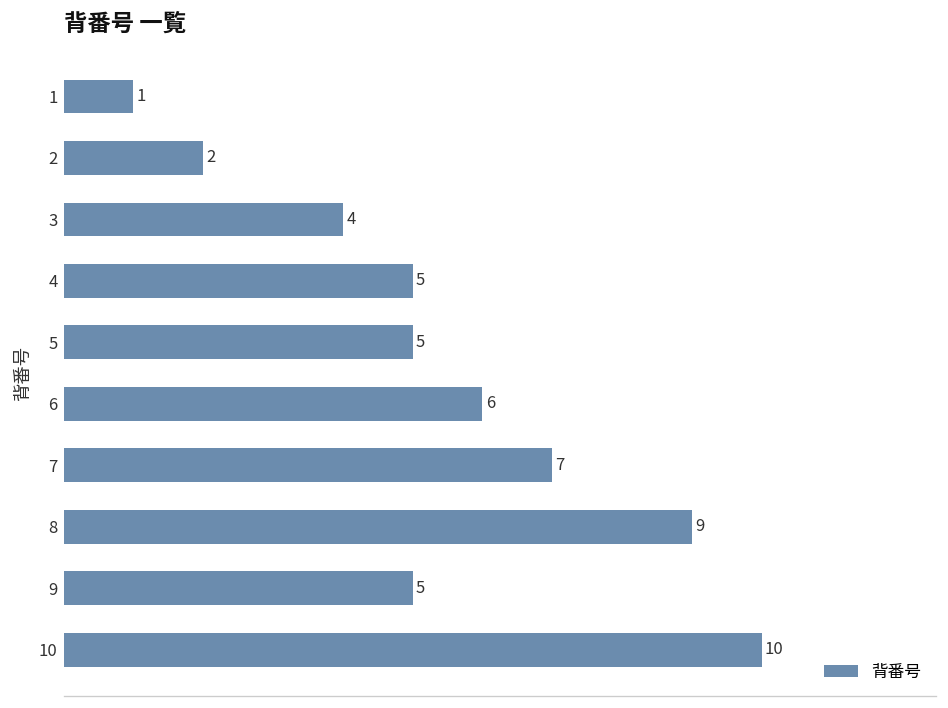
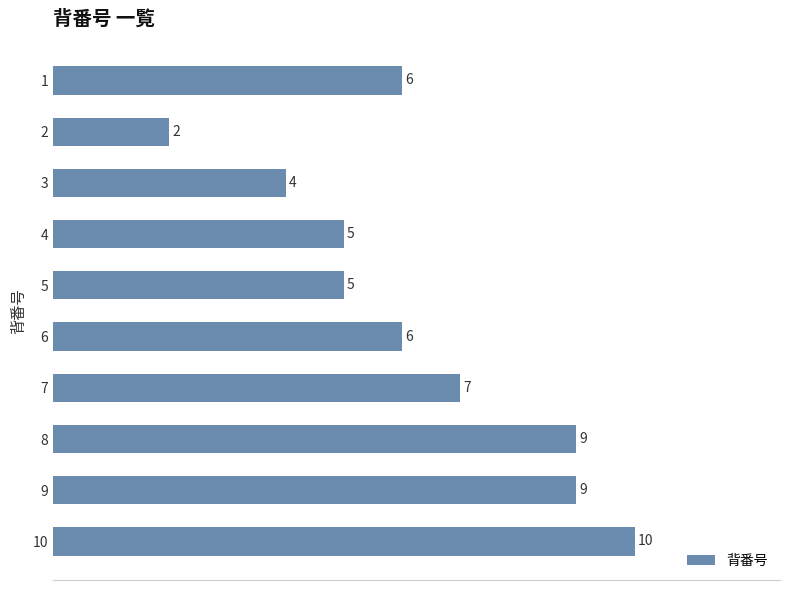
  {
-   "1": 1,
+   "1": 6,
    "2": 2,
    "3": 4,
    "4": 5,
    "5": 5,
    "6": 6,
    "7": 7,
    "8": 9,
-   "9": 5,
+   "9": 9,
    "10": 10
  }
